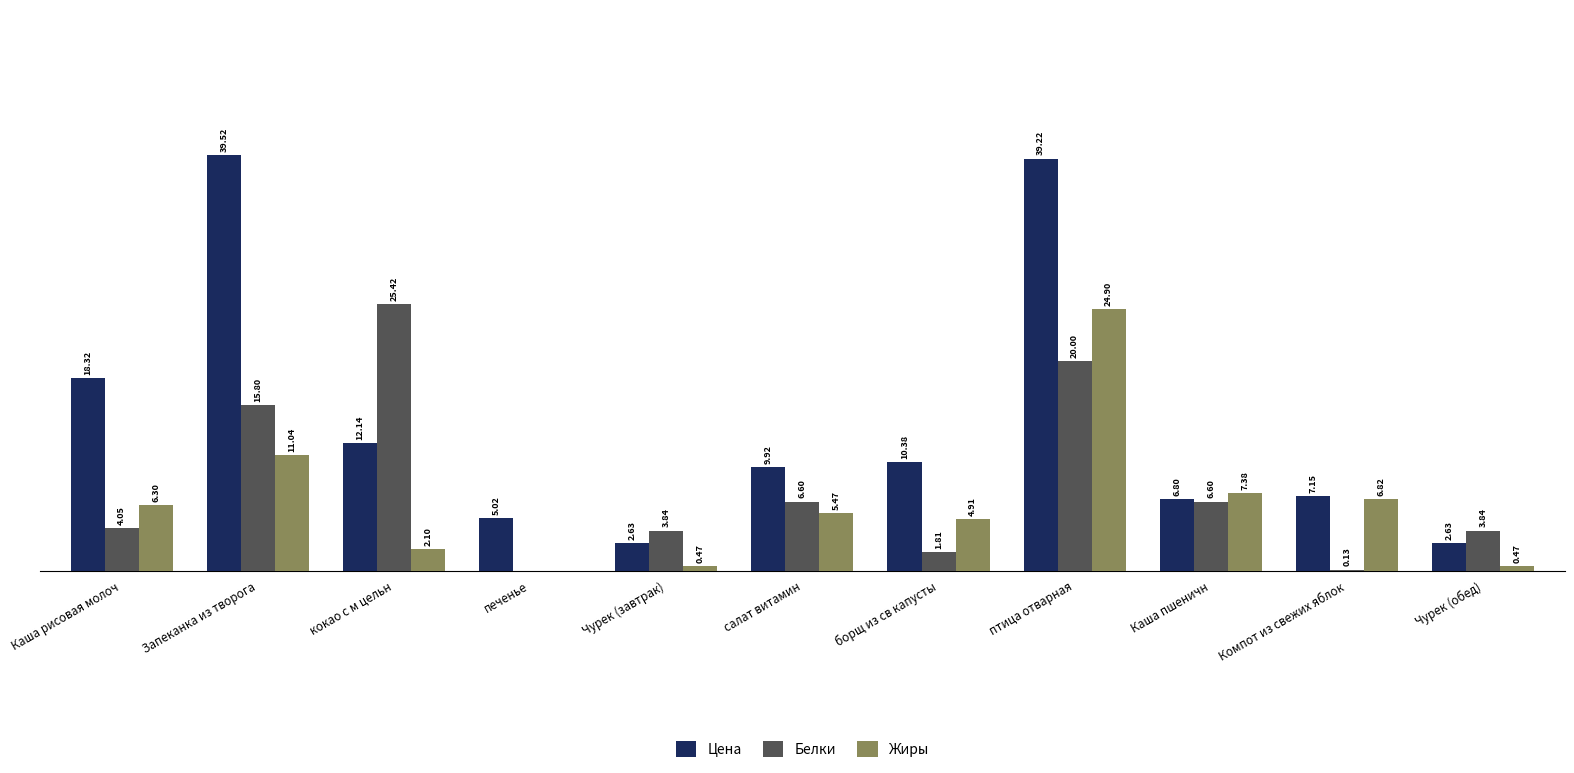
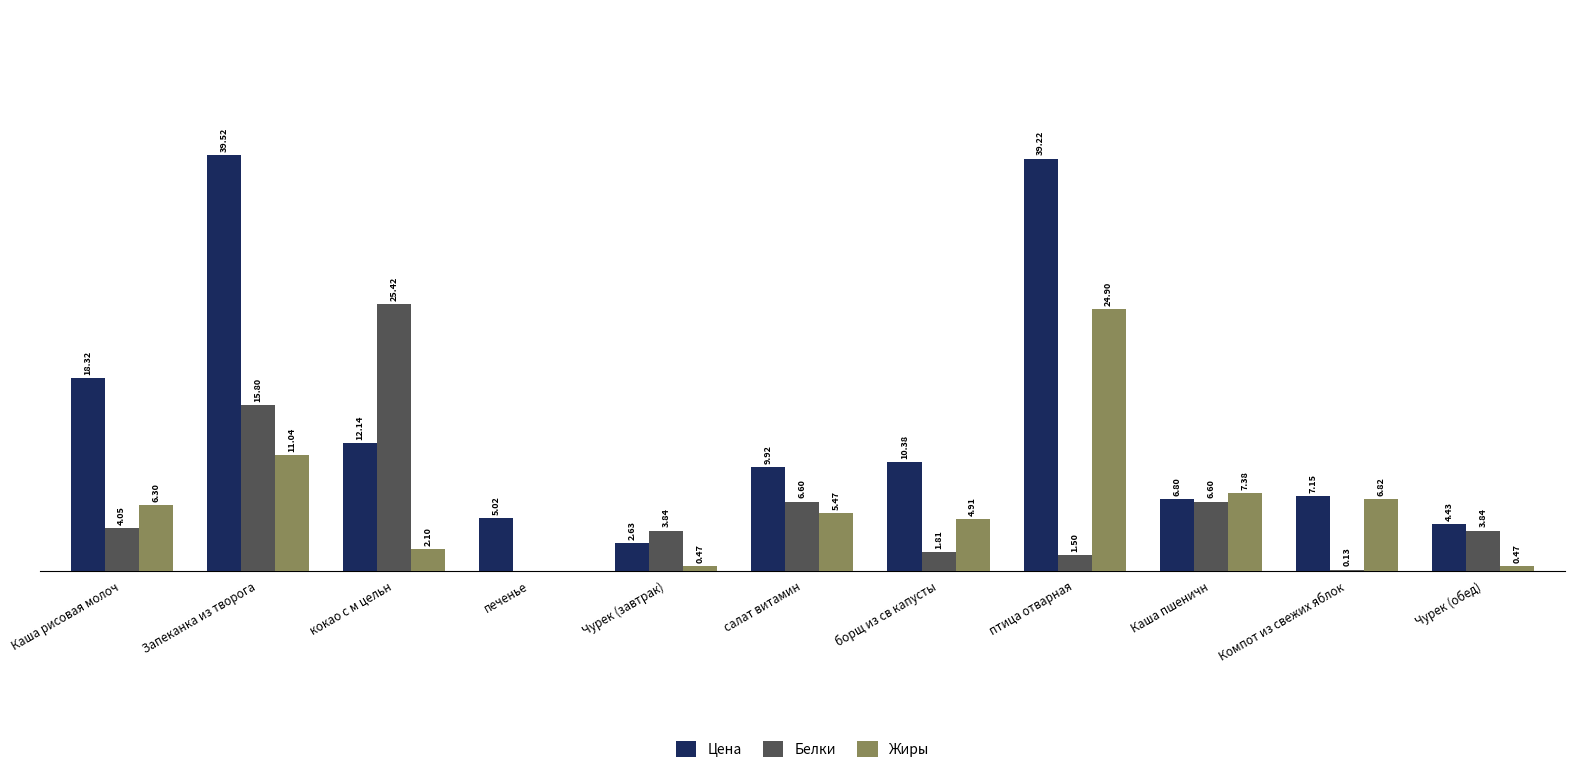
  {
    "Цена": {
      "Каша рисовая молоч": 18.32,
      "Запеканка из творога": 39.52,
      "кокао с м цельн": 12.14,
      "печенье": 5.02,
      "Чурек (завтрак)": 2.63,
      "салат витамин": 9.92,
      "борщ из св капусты": 10.38,
      "птица отварная": 39.22,
      "Каша пшеничн": 6.80,
      "Компот из свежих яблок": 7.15,
-     "Чурек (обед)": 2.63
+     "Чурек (обед)": 4.43
    },
    "Белки": {
      "Каша рисовая молоч": 4.05,
      "Запеканка из творога": 15.80,
      "кокао с м цельн": 25.42,
      "Чурек (завтрак)": 3.84,
      "салат витамин": 6.60,
      "борщ из св капусты": 1.81,
-     "птица отварная": 20.00,
+     "птица отварная": 1.50,
      "Каша пшеничн": 6.60,
      "Компот из свежих яблок": 0.13,
      "Чурек (обед)": 3.84
    },
    "Жиры": {
      "Каша рисовая молоч": 6.30,
      "Запеканка из творога": 11.04,
      "кокао с м цельн": 2.10,
      "Чурек (завтрак)": 0.47,
      "салат витамин": 5.47,
      "борщ из св капусты": 4.91,
      "птица отварная": 24.90,
      "Каша пшеничн": 7.38,
      "Компот из свежих яблок": 6.82,
      "Чурек (обед)": 0.47
    }
  }
